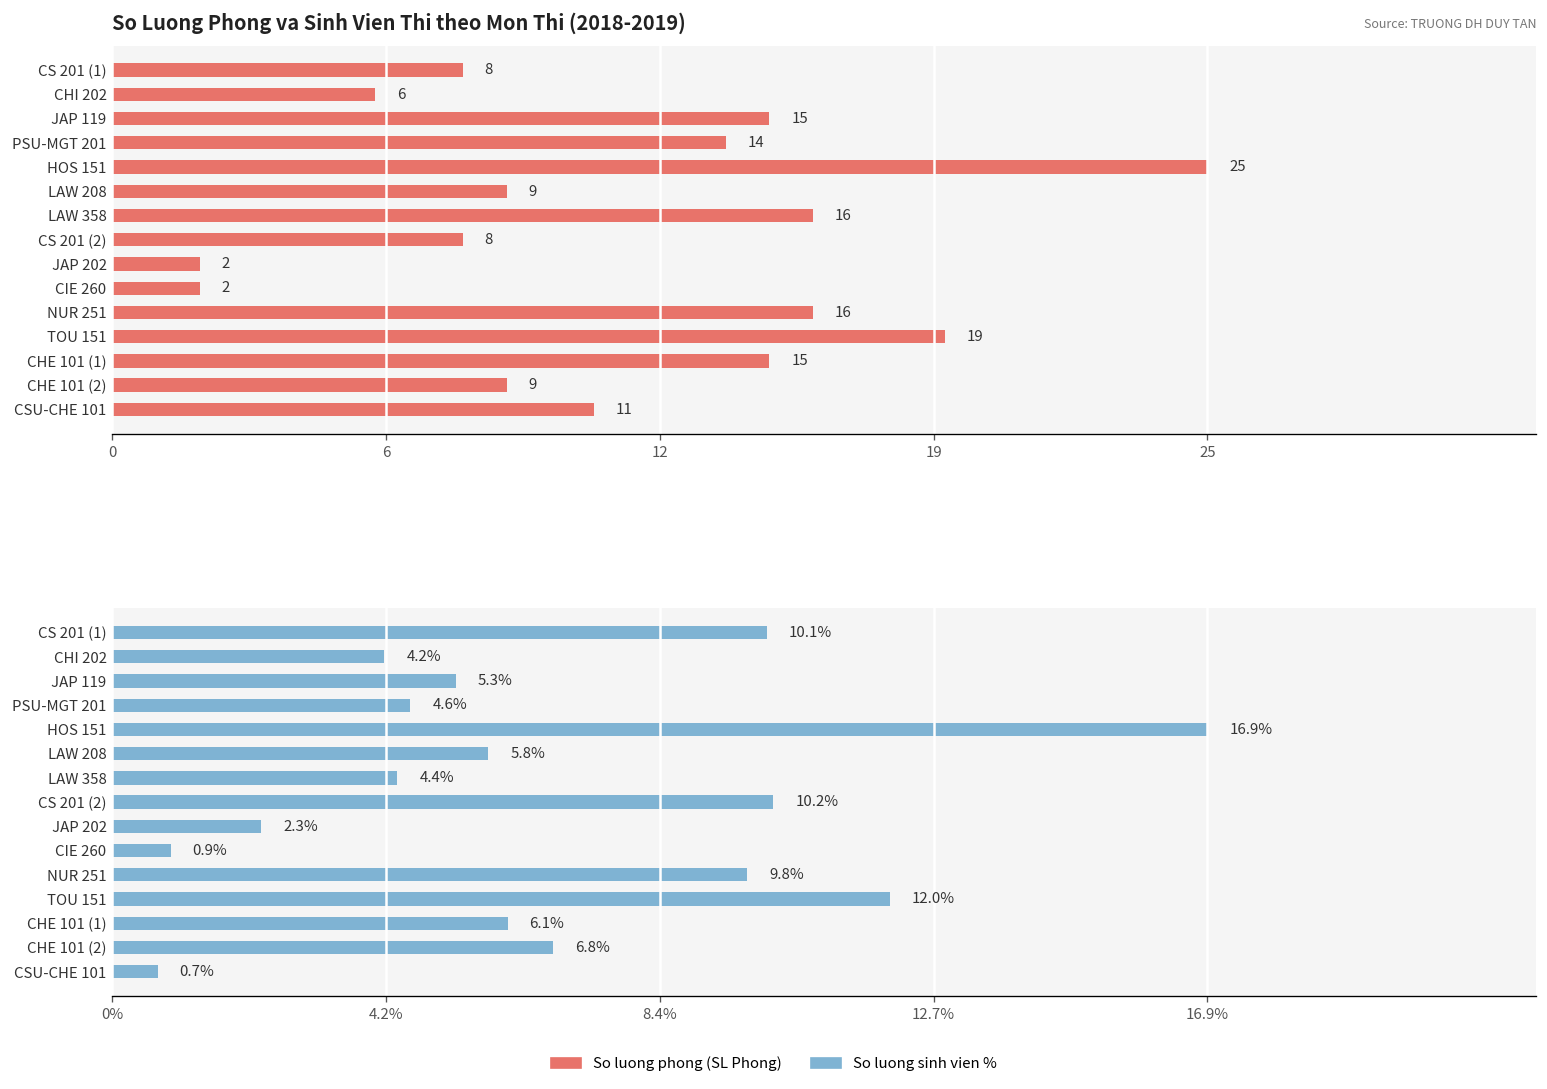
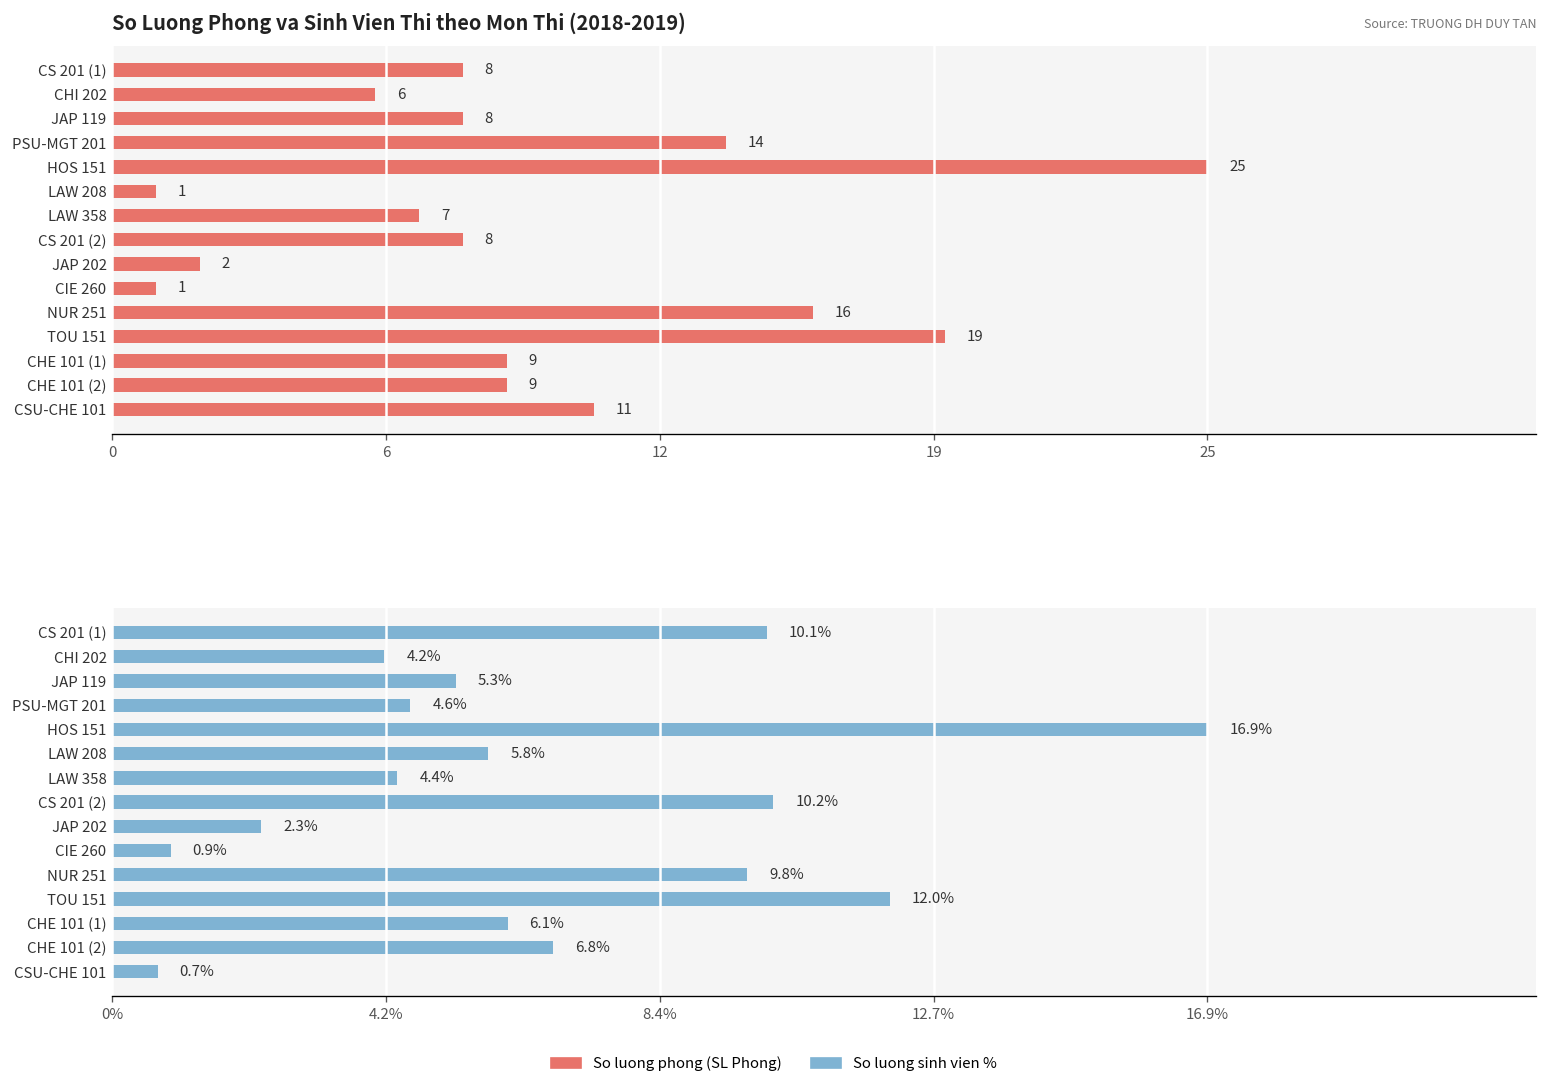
  {
    "So Luong Phong va Sinh Vien Thi theo Mon Thi (2018-2019)": {
      "CS 201 (1)": 8,
      "CHI 202": 6,
-     "JAP 119": 15,
+     "JAP 119": 8,
      "PSU-MGT 201": 14,
      "HOS 151": 25,
-     "LAW 208": 9,
-     "LAW 358": 16,
+     "LAW 208": 1,
+     "LAW 358": 7,
      "CS 201 (2)": 8,
      "JAP 202": 2,
-     "CIE 260": 2,
+     "CIE 260": 1,
      "NUR 251": 16,
      "TOU 151": 19,
-     "CHE 101 (1)": 15,
+     "CHE 101 (1)": 9,
      "CHE 101 (2)": 9,
      "CSU-CHE 101": 11
    }
  }
